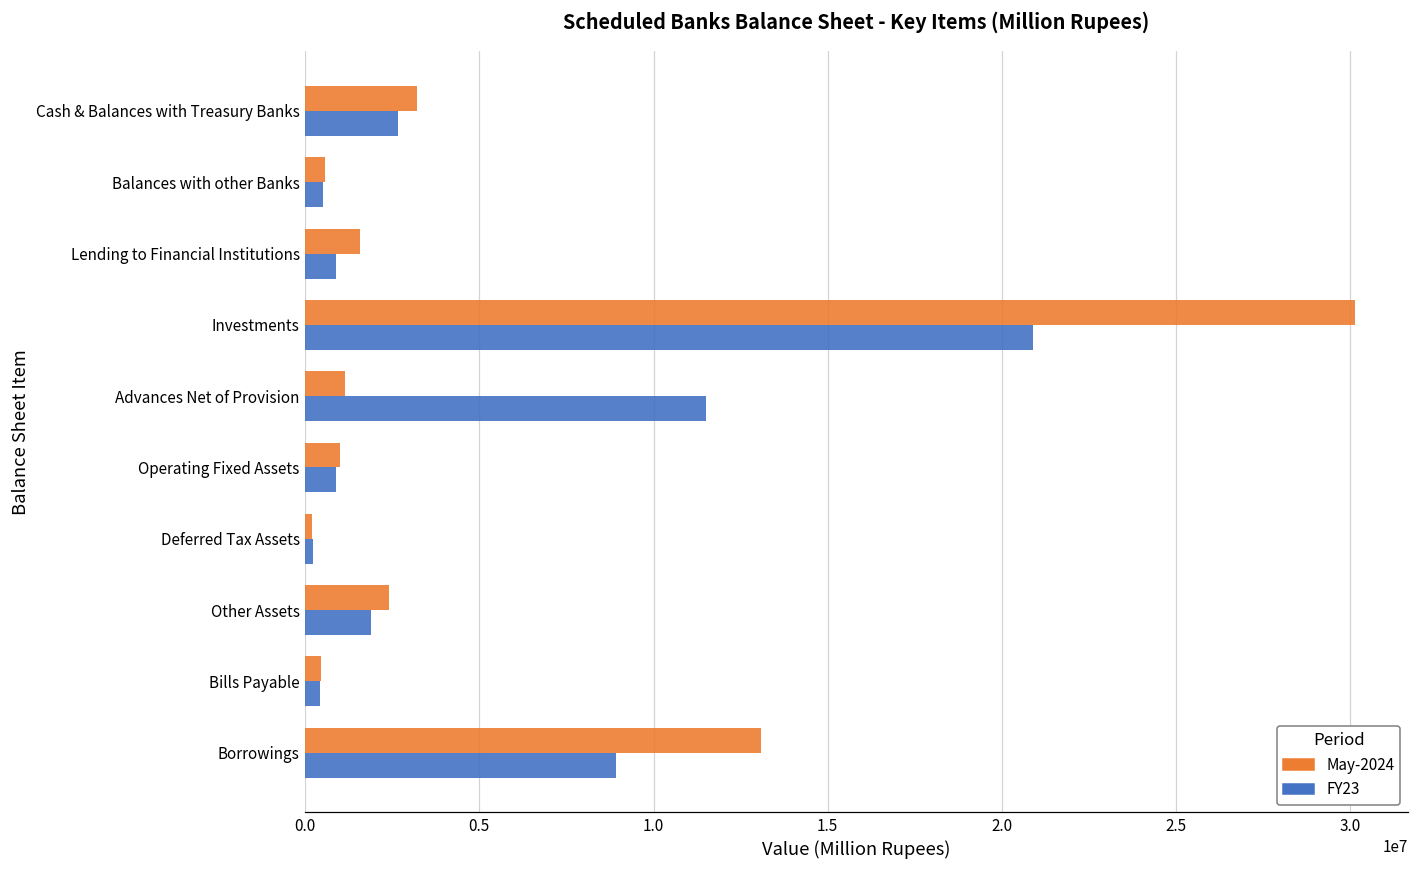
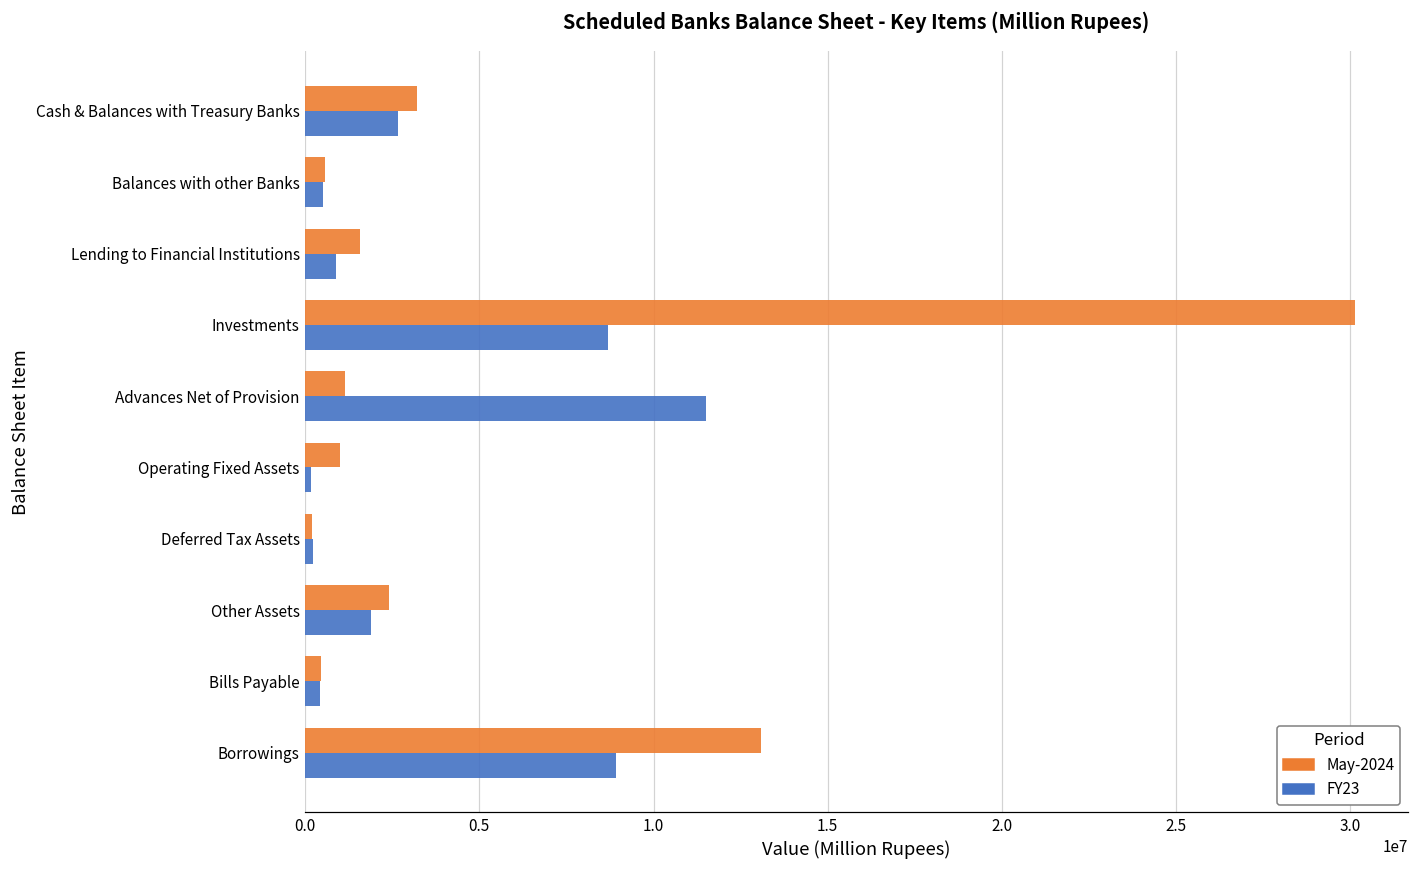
  {
    "FY23": {
      "Cash & Balances with Treasury Banks": 2700000,
      "Balances with other Banks": 500000,
      "Lending to Financial Institutions": 900000,
-     "Investments": 20900000,
+     "Investments": 8700000,
      "Advances Net of Provision": 11500000,
-     "Operating Fixed Assets": 900000,
+     "Operating Fixed Assets": 200000,
      "Deferred Tax Assets": 200000,
      "Other Assets": 1900000,
      "Bills Payable": 400000,
      "Borrowings": 8900000
    },
    "May-2024": {
      "Cash & Balances with Treasury Banks": 3200000,
      "Balances with other Banks": 600000,
      "Lending to Financial Institutions": 1600000,
      "Investments": 30100000,
      "Advances Net of Provision": 1200000,
      "Operating Fixed Assets": 1000000,
      "Deferred Tax Assets": 200000,
      "Other Assets": 2400000,
      "Bills Payable": 500000,
      "Borrowings": 13100000
    }
  }
